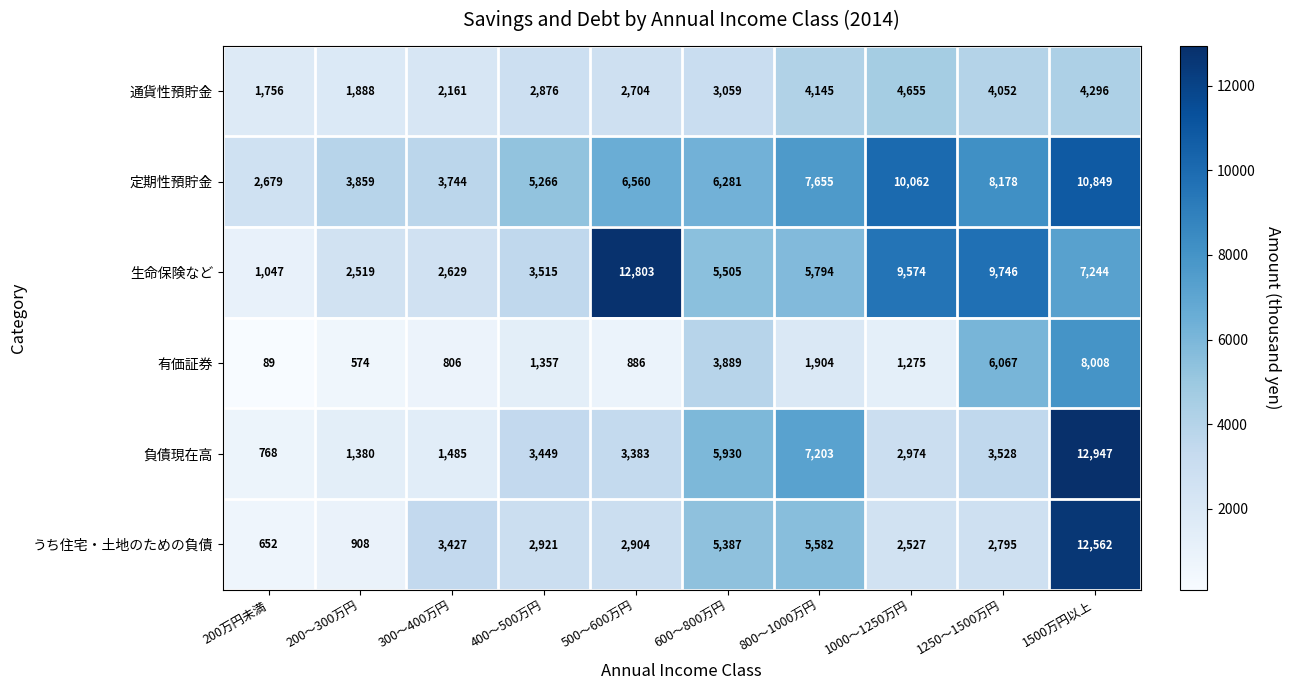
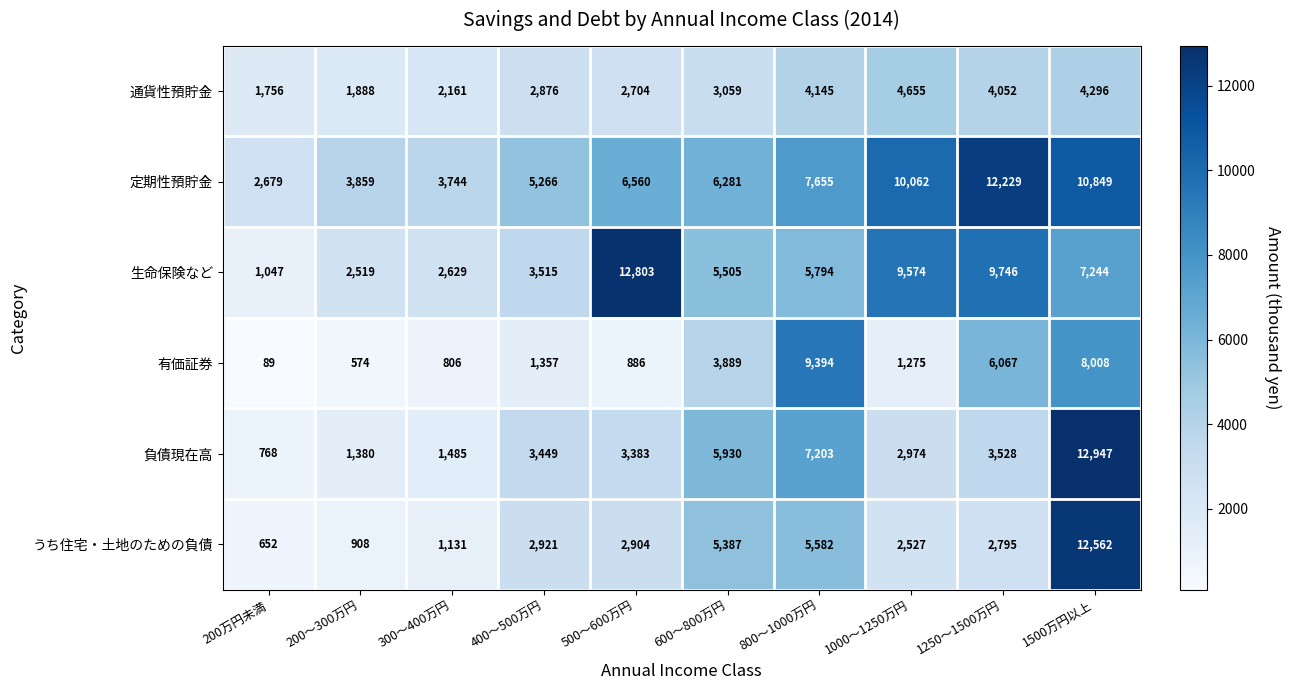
  {
    "通貨性預貯金": {
      "200万円未満": "1,756",
      "200～300万円": "1,888",
      "300～400万円": "2,161",
      "400～500万円": "2,876",
      "500～600万円": "2,704",
      "600～800万円": "3,059",
      "800～1000万円": "4,145",
      "1000～1250万円": "4,655",
      "1250～1500万円": "4,052",
      "1500万円以上": "4,296"
    },
    "定期性預貯金": {
      "200万円未満": "2,679",
      "200～300万円": "3,859",
      "300～400万円": "3,744",
      "400～500万円": "5,266",
      "500～600万円": "6,560",
      "600～800万円": "6,281",
      "800～1000万円": "7,655",
      "1000～1250万円": "10,062",
-     "1250～1500万円": "8,178",
+     "1250～1500万円": "12,229",
      "1500万円以上": "10,849"
    },
    "生命保険など": {
      "200万円未満": "1,047",
      "200～300万円": "2,519",
      "300～400万円": "2,629",
      "400～500万円": "3,515",
      "500～600万円": "12,803",
      "600～800万円": "5,505",
      "800～1000万円": "5,794",
      "1000～1250万円": "9,574",
      "1250～1500万円": "9,746",
      "1500万円以上": "7,244"
    },
    "有価証券": {
      "200万円未満": "89",
      "200～300万円": "574",
      "300～400万円": "806",
      "400～500万円": "1,357",
      "500～600万円": "886",
      "600～800万円": "3,889",
-     "800～1000万円": "1,904",
+     "800～1000万円": "9,394",
      "1000～1250万円": "1,275",
      "1250～1500万円": "6,067",
      "1500万円以上": "8,008"
    },
    "負債現在高": {
      "200万円未満": "768",
      "200～300万円": "1,380",
      "300～400万円": "1,485",
      "400～500万円": "3,449",
      "500～600万円": "3,383",
      "600～800万円": "5,930",
      "800～1000万円": "7,203",
      "1000～1250万円": "2,974",
      "1250～1500万円": "3,528",
      "1500万円以上": "12,947"
    },
    "うち住宅・土地のための負債": {
      "200万円未満": "652",
      "200～300万円": "908",
-     "300～400万円": "3,427",
+     "300～400万円": "1,131",
      "400～500万円": "2,921",
      "500～600万円": "2,904",
      "600～800万円": "5,387",
      "800～1000万円": "5,582",
      "1000～1250万円": "2,527",
      "1250～1500万円": "2,795",
      "1500万円以上": "12,562"
    }
  }
